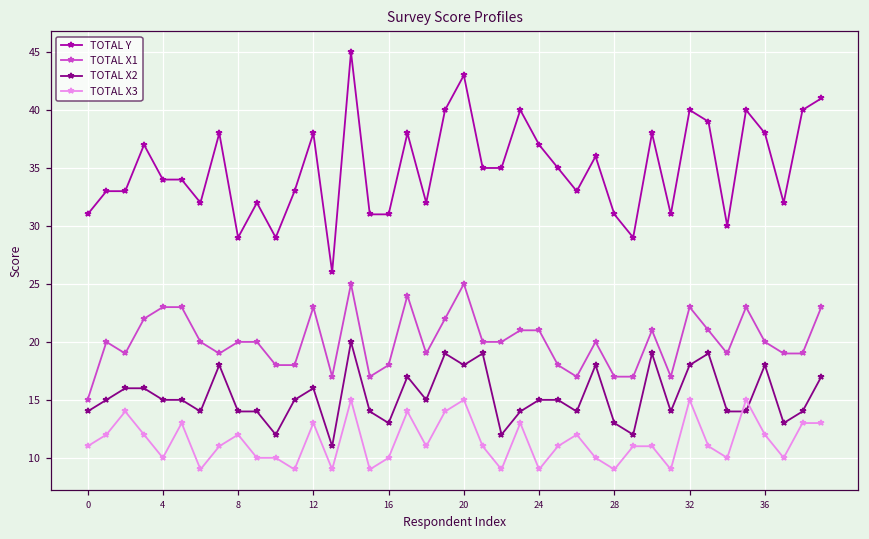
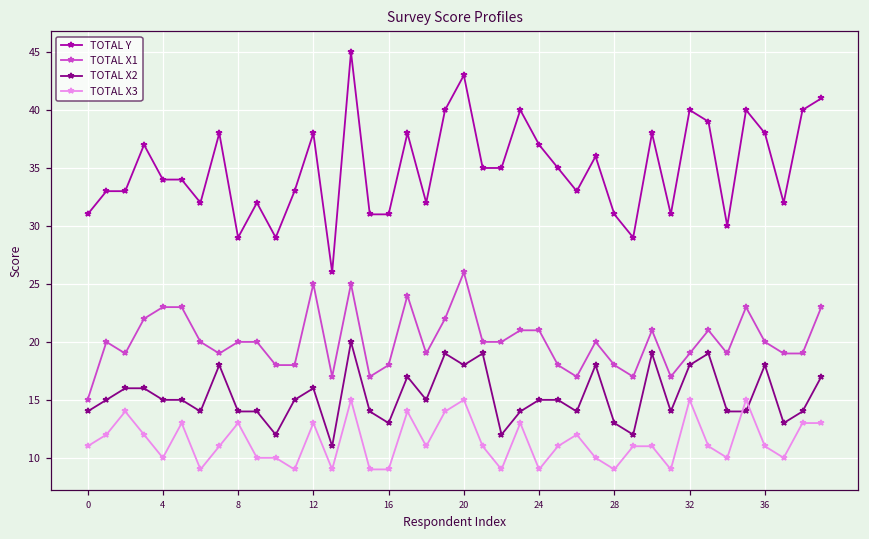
  {
    "TOTAL X1": {
      "0": 15,
      "4": 23,
      "8": 20,
-     "12": 23,
+     "12": 25,
      "16": 18,
-     "20": 25,
+     "20": 26,
      "24": 21,
-     "28": 17,
-     "32": 23,
+     "28": 18,
+     "32": 19,
      "36": 20
    },
    "TOTAL X3": {
      "0": 11,
      "4": 10,
-     "8": 12,
+     "8": 13,
      "12": 13,
-     "16": 10,
+     "16": 9,
      "20": 15,
      "24": 9,
      "28": 9,
      "32": 15,
-     "36": 12
+     "36": 11
    }
  }
